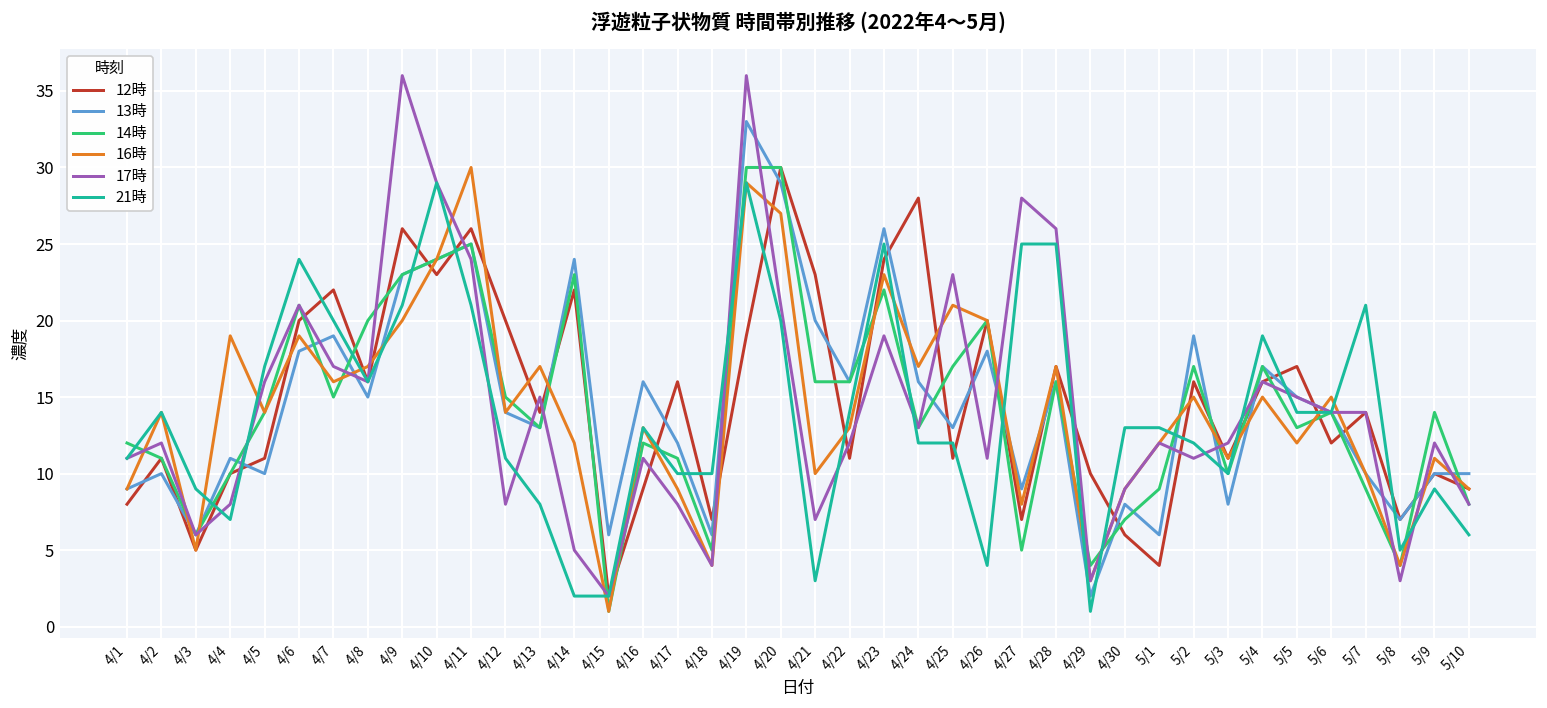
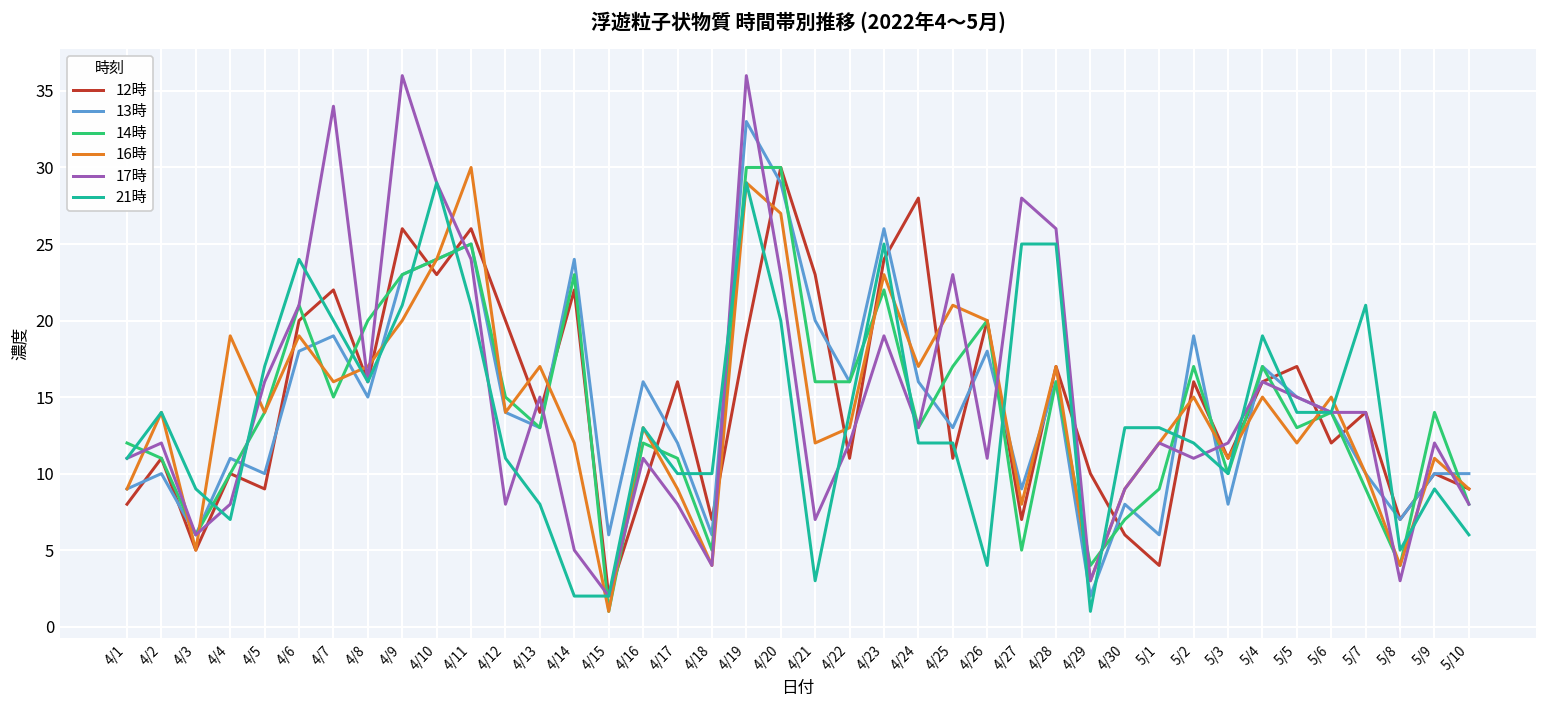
  {
    "12時": {
      "4/1": 8,
-     "4/5": 11,
+     "4/5": 9,
      "4/6": 20,
      "4/7": 22,
      "4/9": 26,
      "4/10": 23,
      "4/11": 26,
      "4/12": 20,
      "4/13": 14,
      "4/14": 22,
      "4/16": 9,
      "4/17": 16,
      "4/18": 7,
      "4/19": 19,
      "4/21": 23,
      "4/22": 11,
      "4/23": 24,
      "4/24": 28,
      "4/25": 11,
      "4/27": 7,
      "4/29": 10,
      "4/30": 6,
      "5/1": 4,
      "5/2": 16,
      "5/5": 17,
      "5/6": 12
    },
    "13時": {
      "4/2": 10,
      "4/4": 11,
      "4/5": 10,
      "4/6": 18,
      "4/7": 19,
      "4/8": 15,
      "4/14": 24,
      "4/15": 6,
      "4/16": 16,
      "4/17": 12,
      "4/18": 6,
      "4/19": 33,
      "4/20": 29,
      "4/21": 20,
      "4/23": 26,
      "4/24": 16,
      "4/25": 13,
      "4/26": 18,
      "4/27": 9,
      "4/29": 2,
      "4/30": 8,
      "5/1": 6,
      "5/2": 19,
      "5/3": 8,
      "5/10": 10
    },
    "16時": {
      "4/4": 19,
      "4/6": 19,
      "4/7": 16,
      "4/8": 17,
      "4/9": 20,
      "4/11": 30,
      "4/13": 17,
      "4/14": 12,
      "4/17": 9,
      "4/20": 27,
-     "4/21": 10,
+     "4/21": 12,
      "4/22": 13,
      "4/23": 23,
      "4/24": 17,
      "4/25": 21,
      "4/27": 8,
      "5/2": 15,
      "5/4": 15,
      "5/5": 12,
      "5/6": 15,
      "5/9": 11
    },
    "17時": {
      "4/2": 12,
      "4/4": 8,
      "4/5": 16,
-     "4/7": 17,
+     "4/7": 34,
      "4/9": 36,
      "4/11": 24,
      "4/12": 8,
      "4/13": 15,
      "4/14": 5,
      "4/16": 11,
      "4/17": 8,
      "4/19": 36,
-     "4/20": 21,
+     "4/20": 23,
      "4/21": 7,
      "4/22": 12,
      "4/23": 19,
      "4/25": 23,
      "4/26": 11,
      "4/27": 28,
      "4/28": 26,
      "5/2": 11,
      "5/3": 12,
      "5/8": 3,
      "5/9": 12
    }
  }
